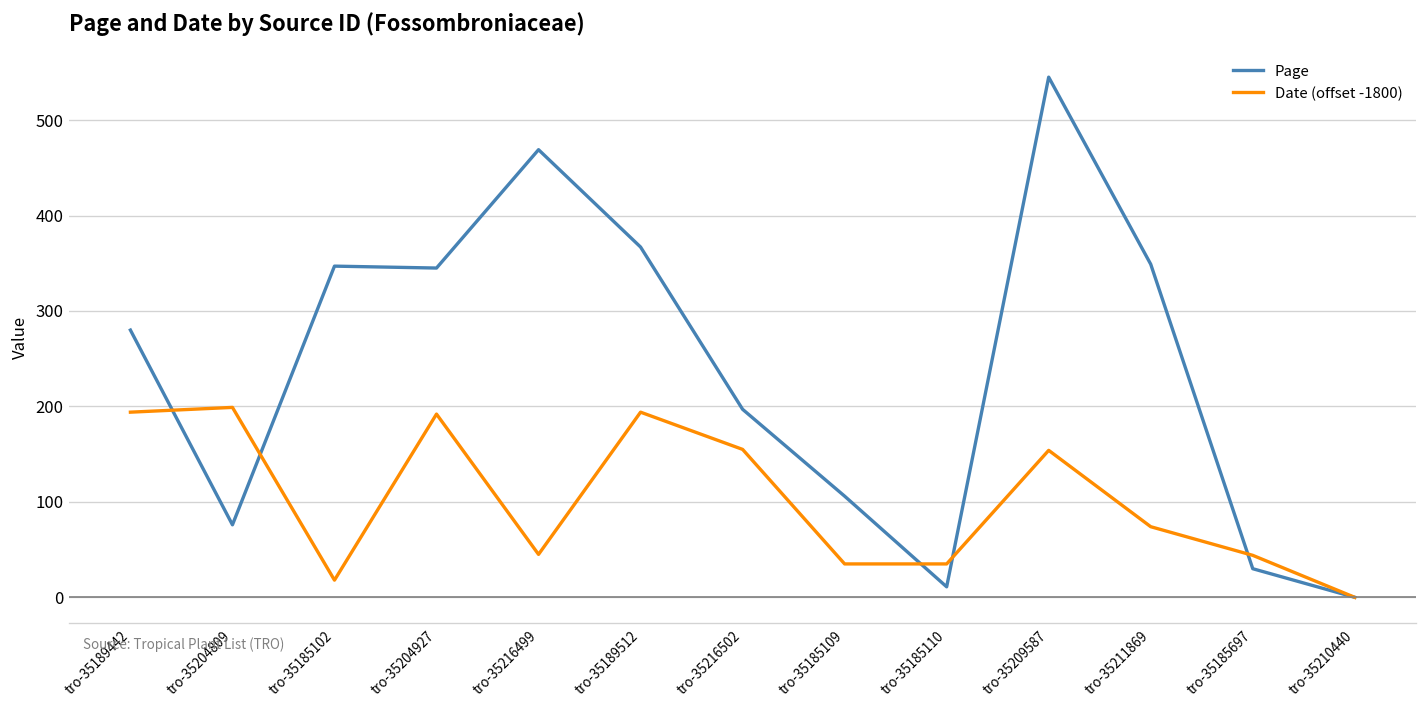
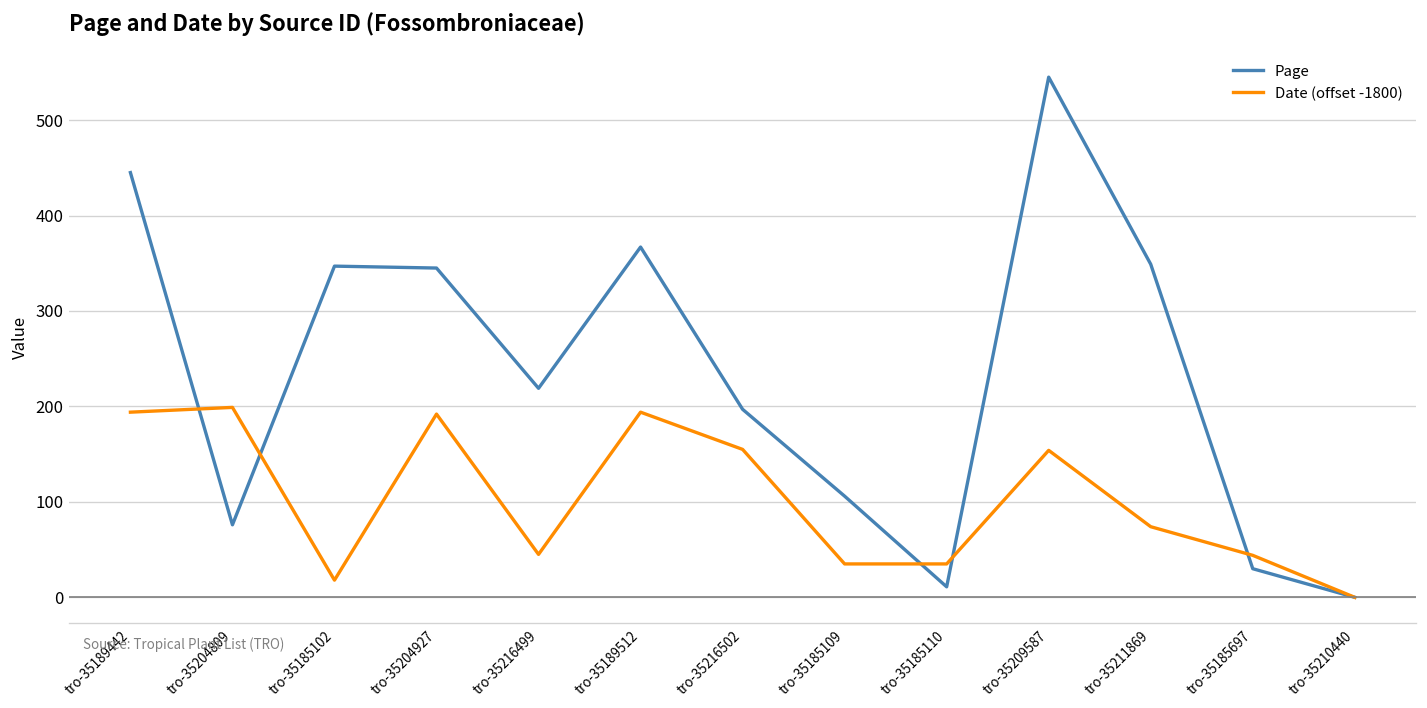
  {
    "Page": {
-     "tro-35189442": 280,
+     "tro-35189442": 450,
      "tro-35204809": 80,
      "tro-35185102": 350,
      "tro-35204927": 350,
-     "tro-35216499": 470,
+     "tro-35216499": 220,
      "tro-35189512": 370,
      "tro-35216502": 200,
      "tro-35185109": 110,
      "tro-35185110": 10,
      "tro-35209587": 550,
      "tro-35211869": 350,
      "tro-35185697": 30
    },
    "Date (offset -1800)": {
      "tro-35189442": 190,
      "tro-35204809": 200,
      "tro-35185102": 20,
      "tro-35204927": 190,
      "tro-35216499": 50,
      "tro-35189512": 190,
      "tro-35216502": 160,
      "tro-35185109": 40,
      "tro-35185110": 40,
      "tro-35209587": 150,
      "tro-35211869": 70,
      "tro-35185697": 40
    }
  }
